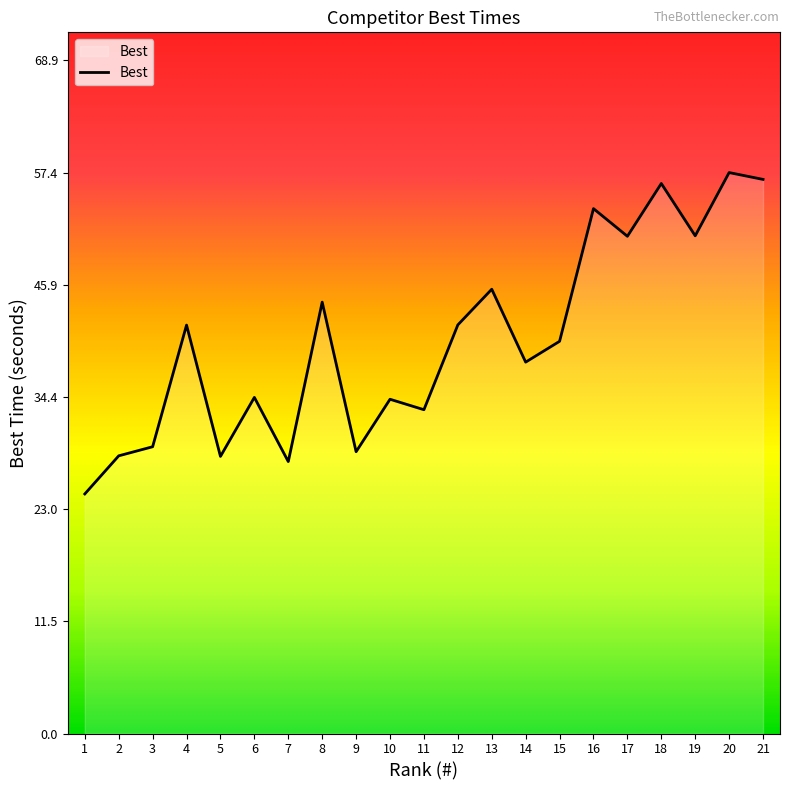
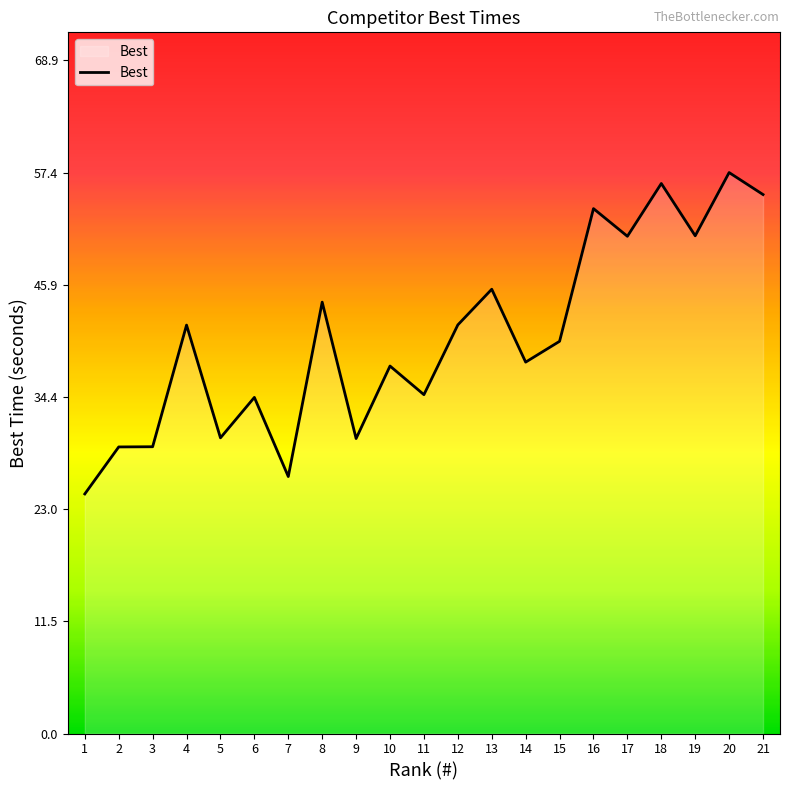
  {
    "1": 25,
-   "2": 28,
+   "2": 29,
    "3": 29,
    "4": 42,
-   "5": 28,
+   "5": 30,
    "6": 34,
-   "7": 28,
+   "7": 26,
    "8": 44,
-   "9": 29,
-   "10": 34,
-   "11": 33,
+   "9": 30,
+   "10": 38,
+   "11": 35,
    "12": 42,
    "13": 45,
    "14": 38,
    "15": 40,
    "16": 54,
    "17": 51,
    "18": 56,
    "19": 51,
    "20": 57,
-   "21": 57
+   "21": 55
  }
